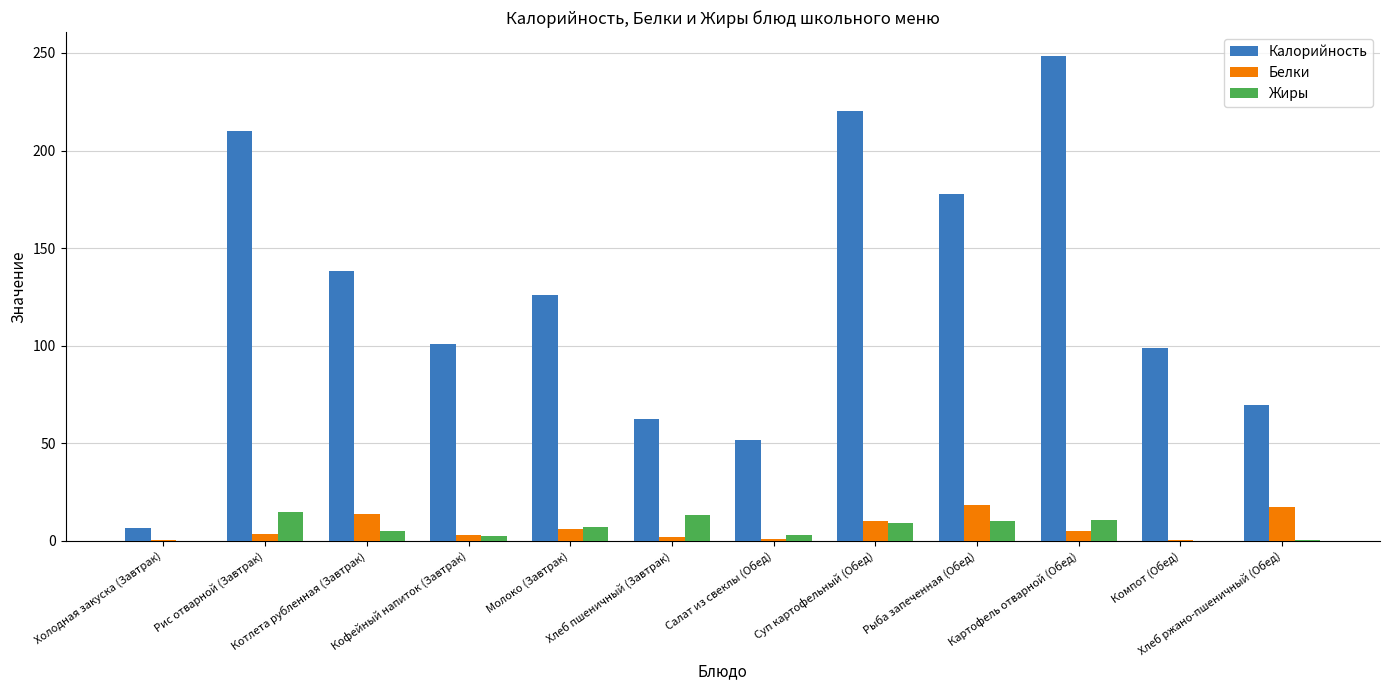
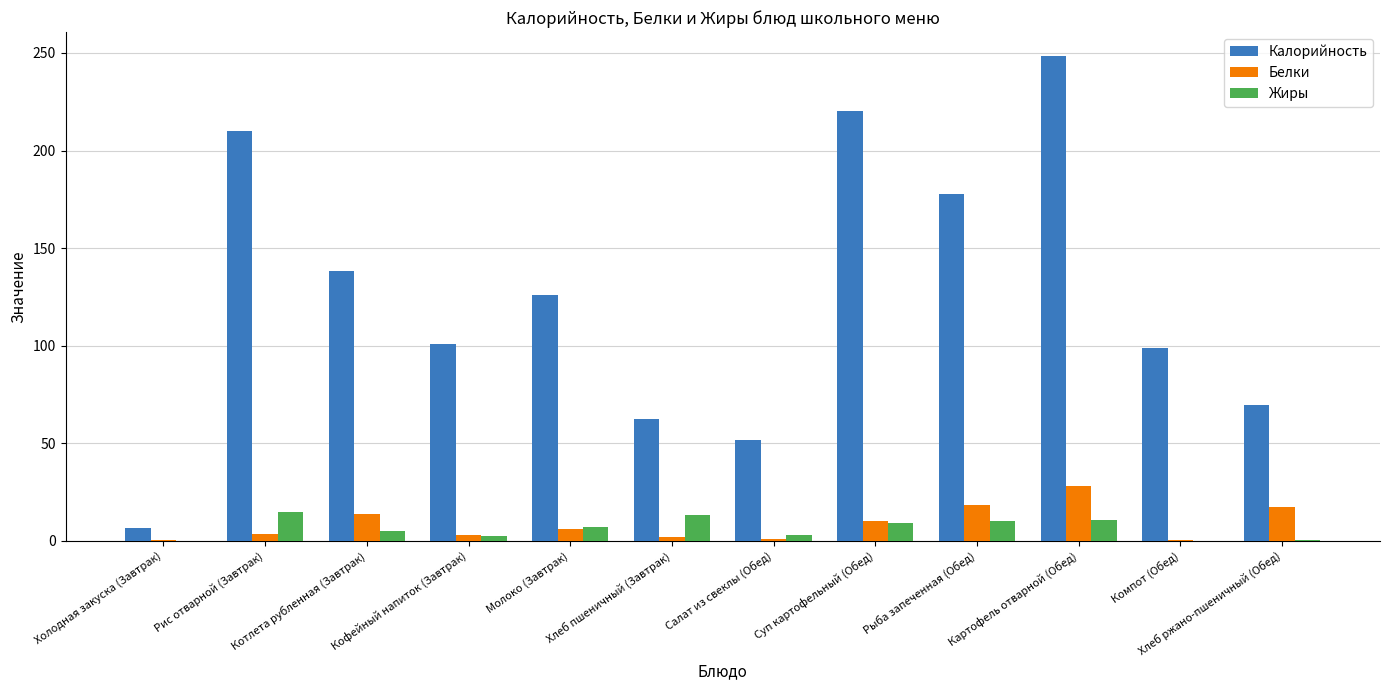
  {
    "Калорийность": {
      "Холодная закуска (Завтрак)": 7,
      "Рис отварной (Завтрак)": 210,
      "Котлета рубленная (Завтрак)": 138,
      "Кофейный напиток (Завтрак)": 101,
      "Молоко (Завтрак)": 126,
      "Хлеб пшеничный (Завтрак)": 63,
      "Салат из свеклы (Обед)": 51,
      "Суп картофельный (Обед)": 221,
      "Рыба запеченная (Обед)": 178,
      "Картофель отварной (Обед)": 248,
      "Компот (Обед)": 99,
      "Хлеб ржано-пшеничный (Обед)": 70
    },
    "Белки": {
      "Рис отварной (Завтрак)": 4,
      "Котлета рубленная (Завтрак)": 14,
      "Кофейный напиток (Завтрак)": 3,
      "Молоко (Завтрак)": 6,
      "Хлеб пшеничный (Завтрак)": 2,
      "Суп картофельный (Обед)": 10,
      "Рыба запеченная (Обед)": 18,
-     "Картофель отварной (Обед)": 5,
+     "Картофель отварной (Обед)": 28,
      "Хлеб ржано-пшеничный (Обед)": 17
    },
    "Жиры": {
      "Рис отварной (Завтрак)": 15,
      "Котлета рубленная (Завтрак)": 5,
      "Кофейный напиток (Завтрак)": 3,
      "Молоко (Завтрак)": 7,
      "Хлеб пшеничный (Завтрак)": 13,
      "Салат из свеклы (Обед)": 3,
      "Суп картофельный (Обед)": 9,
      "Рыба запеченная (Обед)": 10,
      "Картофель отварной (Обед)": 11,
      "Компот (Обед)": 0
    }
  }
